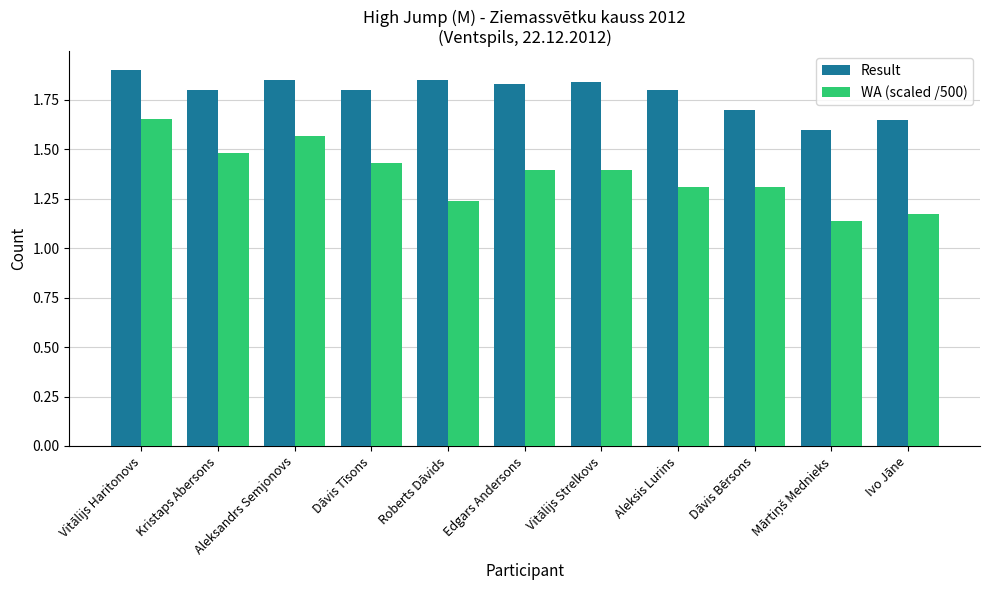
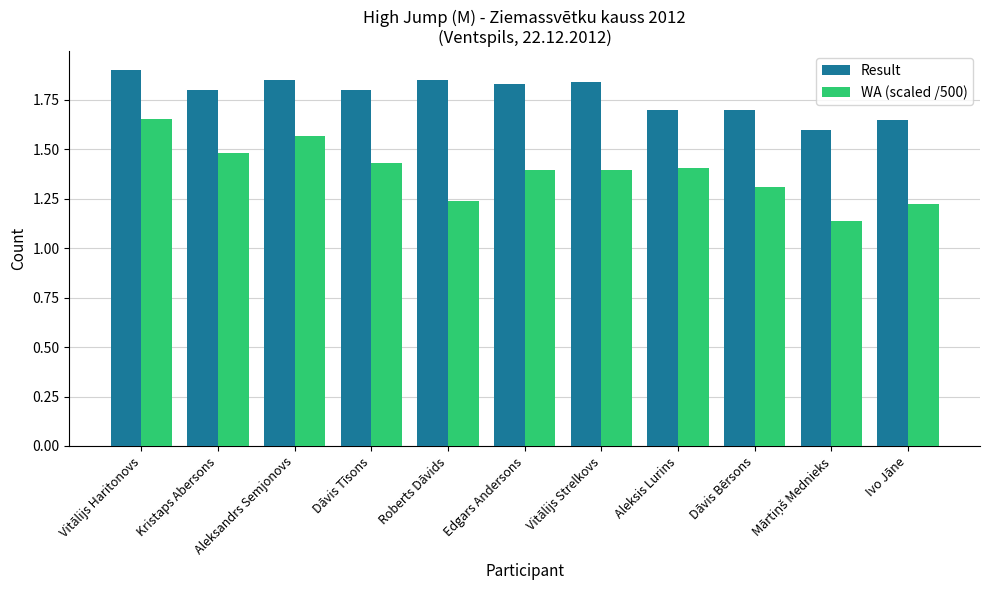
  {
    "Result": {
      "Vitālijs Haritonovs": 1.9,
      "Kristaps Abersons": 1.8,
      "Aleksandrs Semjonovs": 1.85,
      "Dāvis Tīsons": 1.8,
      "Roberts Dāvids": 1.85,
      "Edgars Andersons": 1.83,
      "Vitālijs Strelkovs": 1.84,
-     "Aleksis Lurins": 1.8,
+     "Aleksis Lurins": 1.7,
      "Dāvis Bērsons": 1.7,
      "Mārtiņš Mednieks": 1.6,
      "Ivo Jāne": 1.65
    },
    "WA (scaled /500)": {
      "Vitālijs Haritonovs": 1.65,
      "Kristaps Abersons": 1.48,
      "Aleksandrs Semjonovs": 1.57,
      "Dāvis Tīsons": 1.43,
      "Roberts Dāvids": 1.24,
      "Edgars Andersons": 1.40,
      "Vitālijs Strelkovs": 1.40,
-     "Aleksis Lurins": 1.31,
+     "Aleksis Lurins": 1.41,
      "Dāvis Bērsons": 1.31,
      "Mārtiņš Mednieks": 1.14,
-     "Ivo Jāne": 1.17
+     "Ivo Jāne": 1.22
    }
  }
